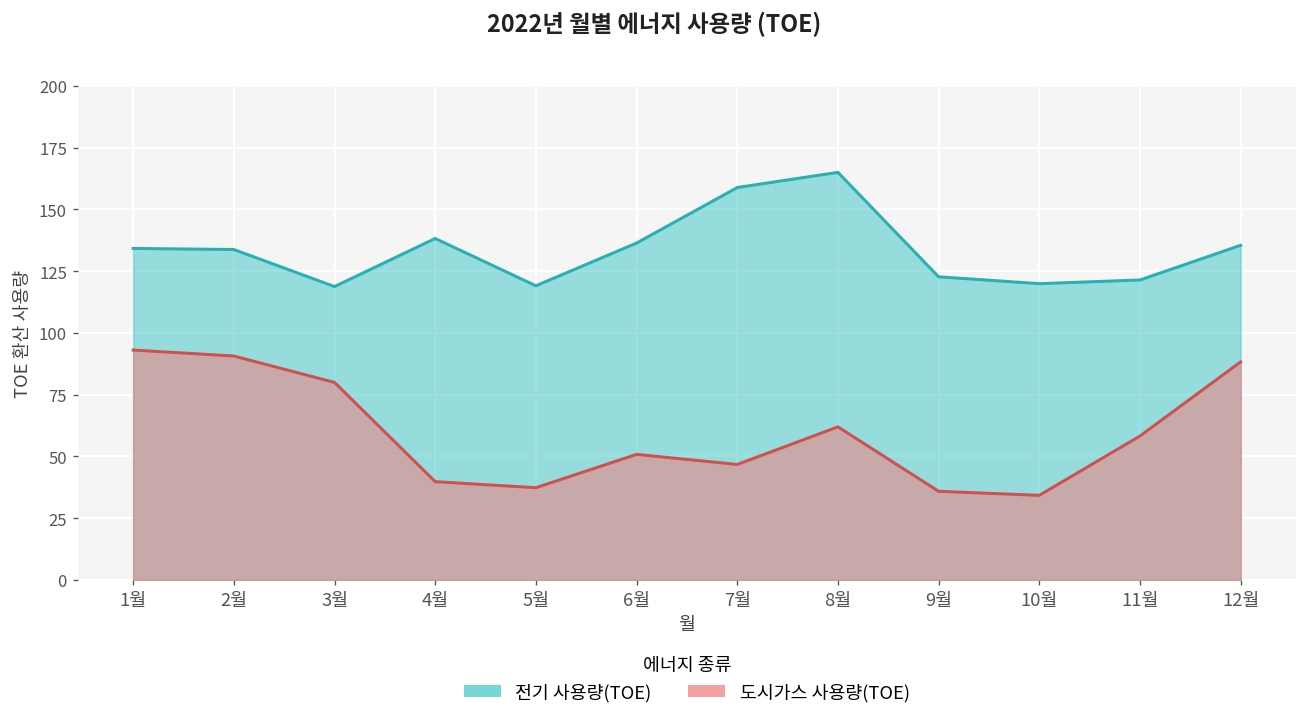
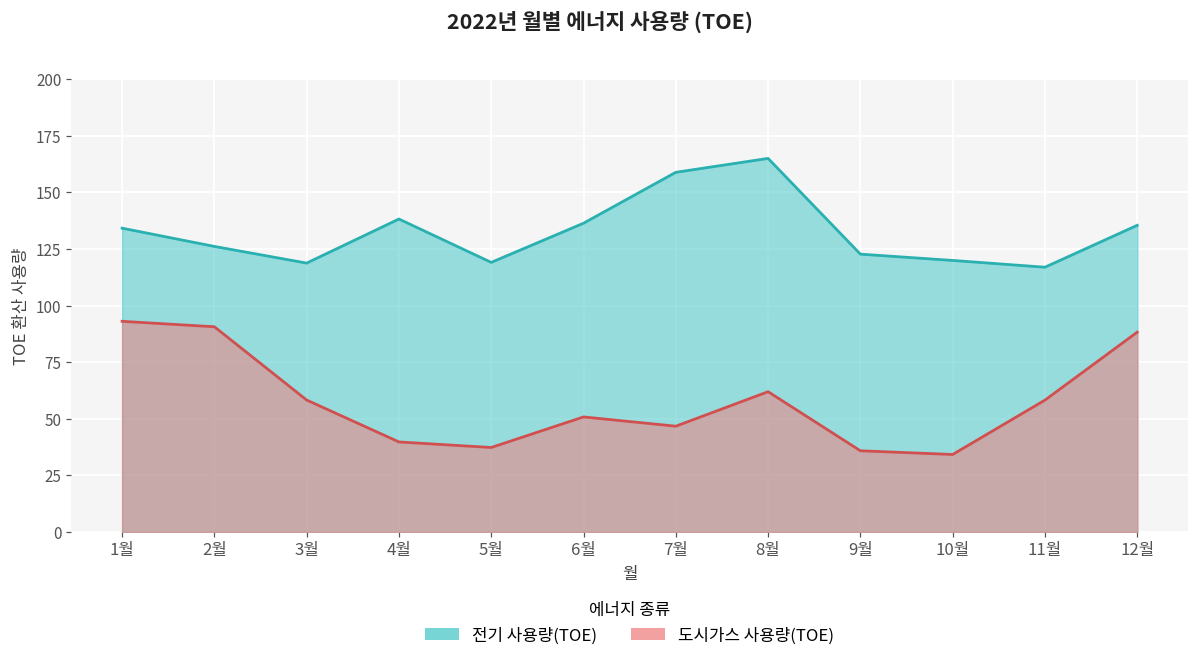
  {
    "전기 사용량(TOE)": {
      "1월": 134,
-     "2월": 134,
+     "2월": 126,
      "3월": 119,
      "4월": 138,
      "5월": 119,
      "6월": 136,
      "7월": 159,
      "8월": 165,
      "9월": 123,
      "10월": 120,
-     "11월": 121,
+     "11월": 117,
      "12월": 135
    },
    "도시가스 사용량(TOE)": {
      "1월": 93,
      "2월": 91,
-     "3월": 80,
+     "3월": 58,
      "4월": 40,
      "5월": 37,
      "6월": 51,
      "7월": 47,
      "8월": 62,
      "9월": 36,
      "10월": 34,
      "11월": 58,
      "12월": 88
    }
  }
